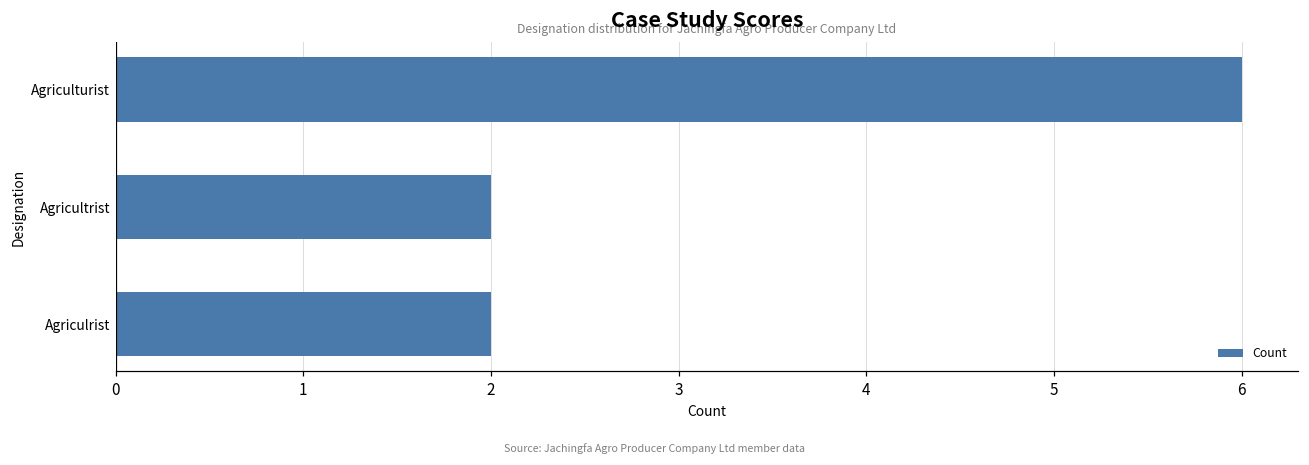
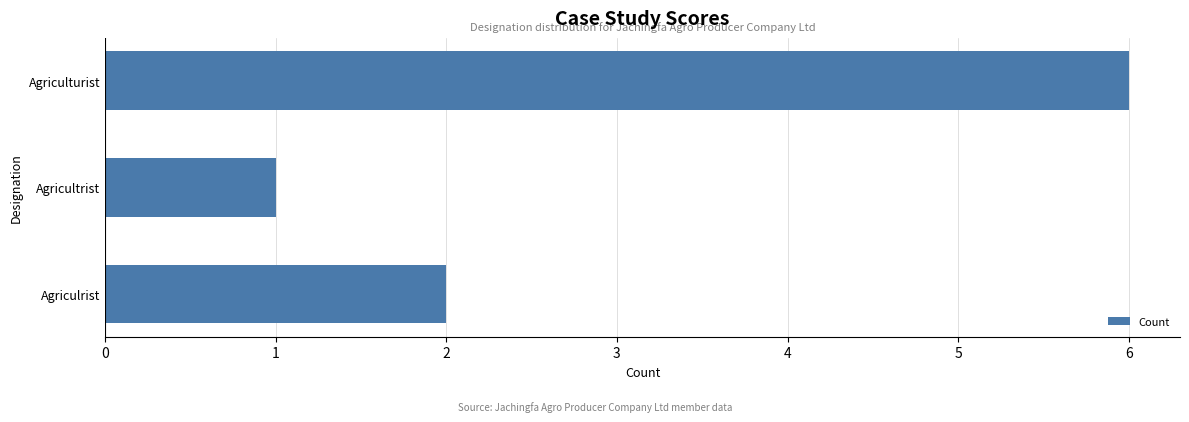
  {
    "Agriculturist": 6,
-   "Agricultrist": 2,
+   "Agricultrist": 1,
    "Agriculrist": 2
  }
